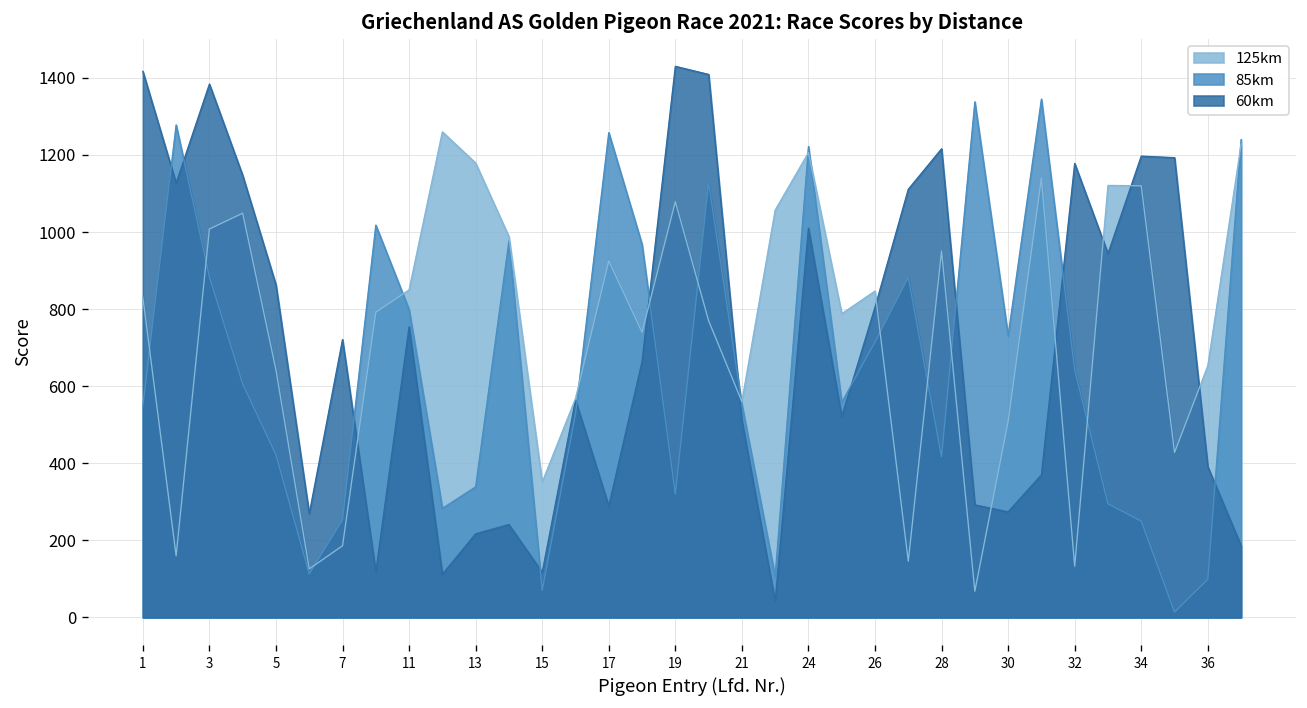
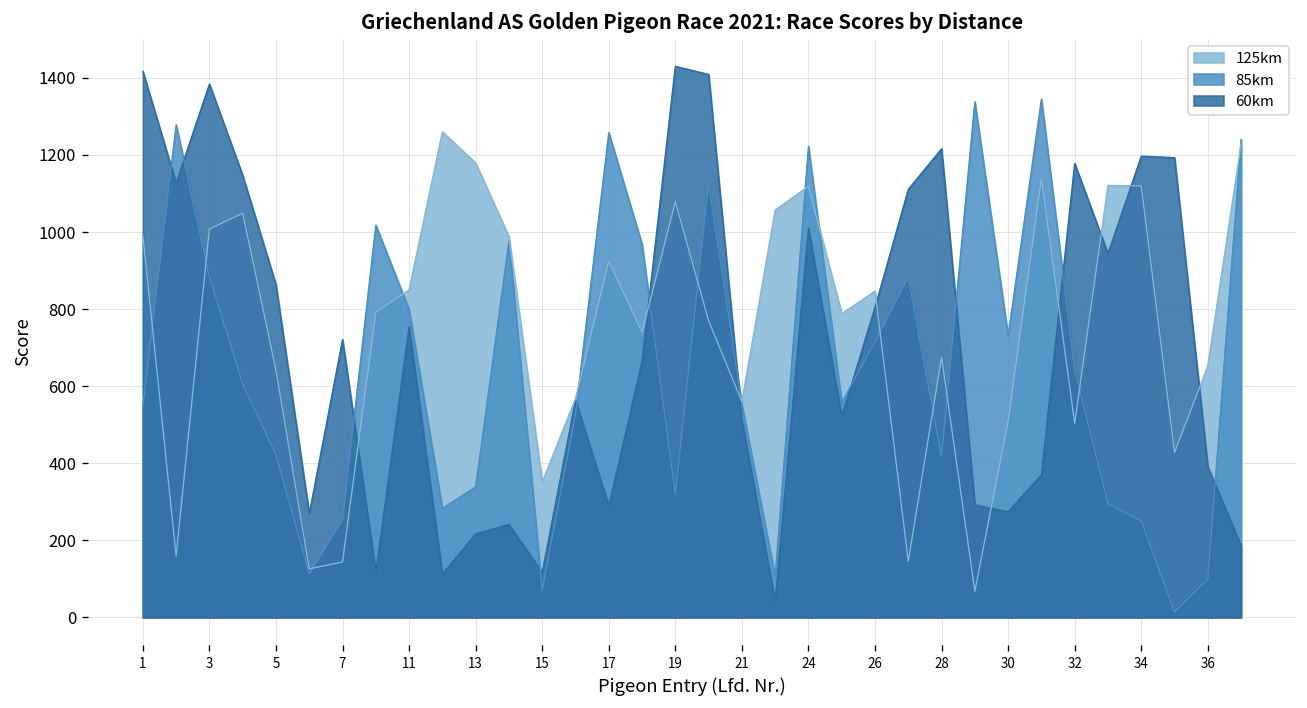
  {
    "125km": {
-     "1": 830,
+     "1": 990,
      "3": 1010,
      "5": 640,
-     "7": 190,
+     "7": 140,
      "11": 850,
      "13": 1180,
      "15": 350,
      "17": 930,
      "19": 1080,
-     "24": 1210,
+     "24": 1120,
      "26": 850,
-     "28": 950,
+     "28": 680,
      "30": 510,
-     "32": 130,
+     "32": 500,
      "34": 1120,
      "36": 650
    }
  }
